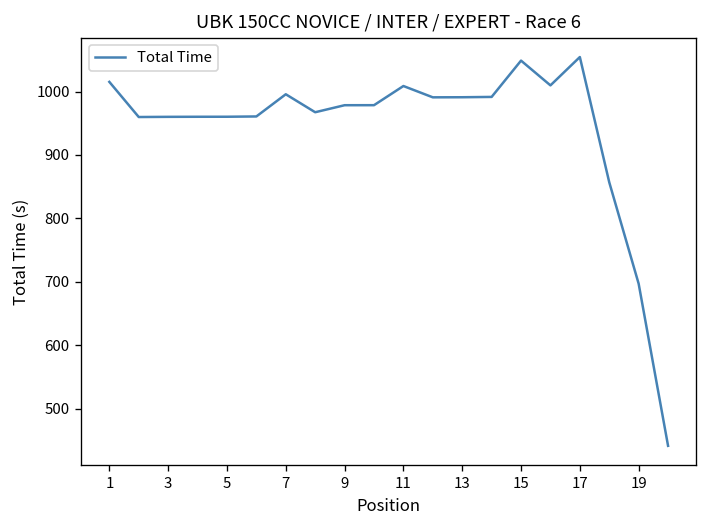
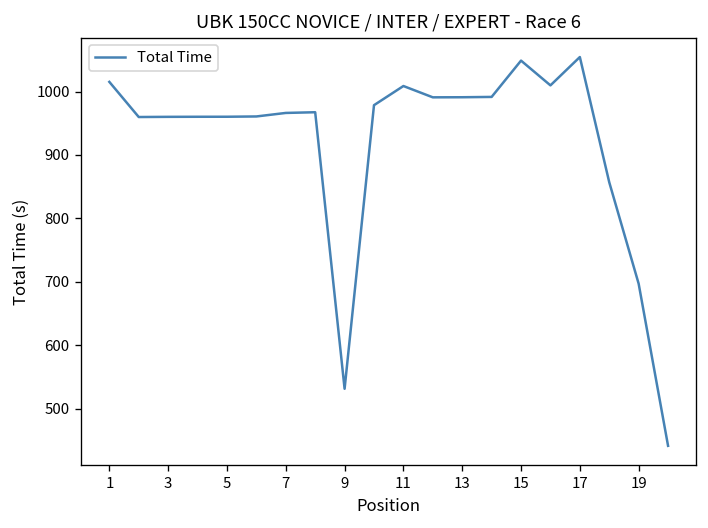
  {
    "1": 1020,
    "3": 960,
    "5": 960,
-   "7": 1000,
-   "9": 980,
+   "7": 970,
+   "9": 530,
    "11": 1010,
    "13": 990,
    "15": 1050,
    "17": 1050,
    "19": 700
  }
